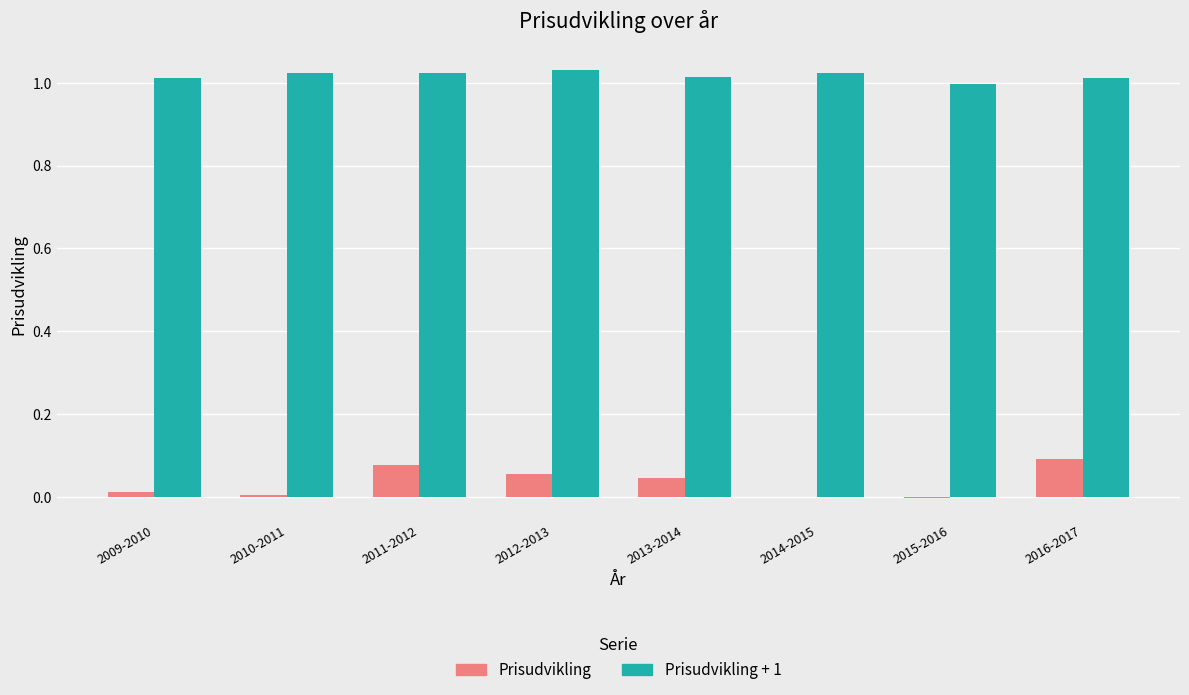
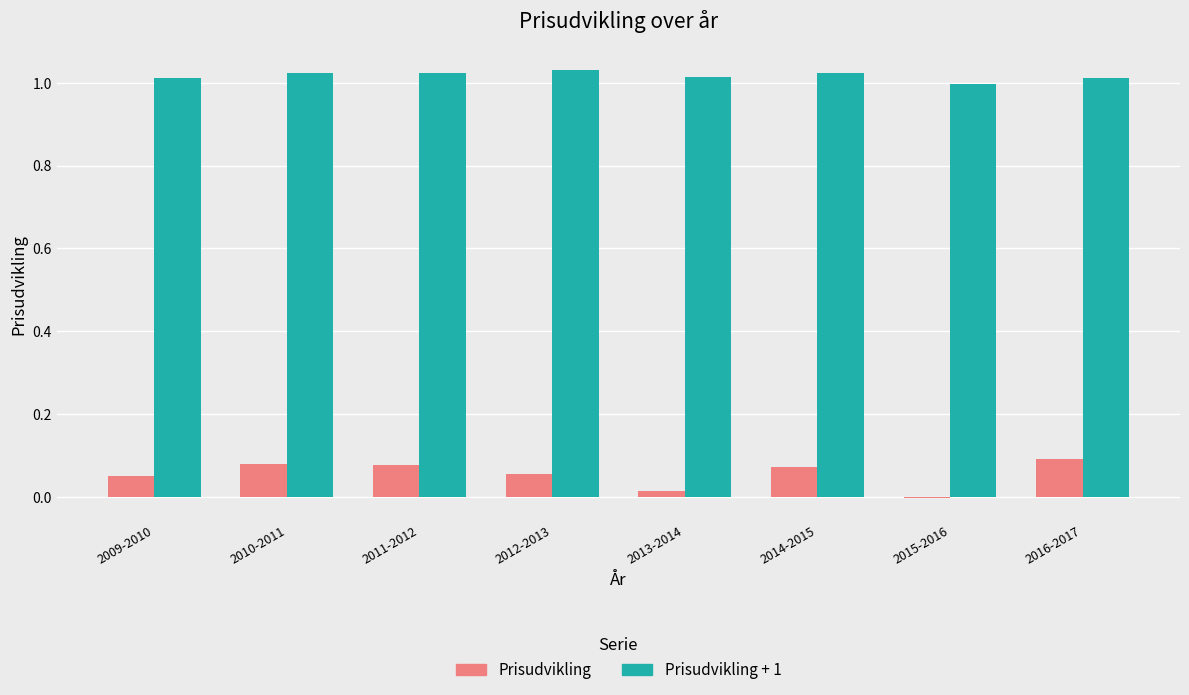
  {
    "Prisudvikling": {
-     "2009-2010": 0.01,
-     "2010-2011": 0.01,
+     "2009-2010": 0.05,
+     "2010-2011": 0.08,
      "2011-2012": 0.08,
      "2012-2013": 0.06,
-     "2013-2014": 0.05,
-     "2014-2015": 0.00,
+     "2013-2014": 0.02,
+     "2014-2015": 0.07,
      "2016-2017": 0.09
    },
    "Prisudvikling + 1": {
      "2009-2010": 1.01,
      "2010-2011": 1.03,
      "2011-2012": 1.02,
      "2012-2013": 1.03,
      "2013-2014": 1.02,
      "2014-2015": 1.02,
      "2015-2016": 1.00,
      "2016-2017": 1.01
    }
  }
